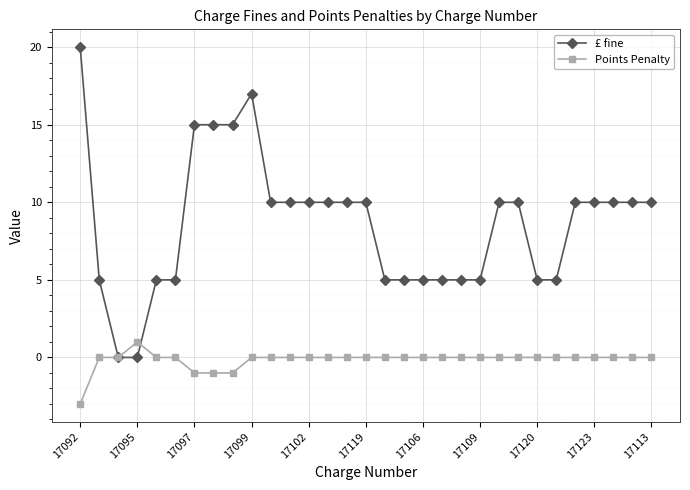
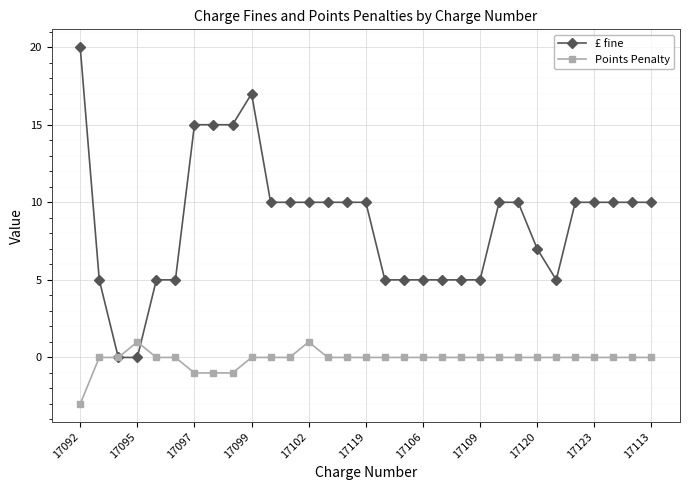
  {
    "£ fine": {
      "17092": 20,
      "17095": 0,
      "17097": 15,
      "17099": 17,
      "17102": 10,
      "17119": 10,
      "17106": 5,
      "17109": 5,
-     "17120": 5,
+     "17120": 7,
      "17123": 10,
      "17113": 10
    },
    "Points Penalty": {
      "17092": -3,
      "17095": 1,
      "17097": -1,
      "17099": 0,
-     "17102": 0,
+     "17102": 1,
      "17119": 0,
      "17106": 0,
      "17109": 0,
      "17120": 0,
      "17123": 0,
      "17113": 0
    }
  }
